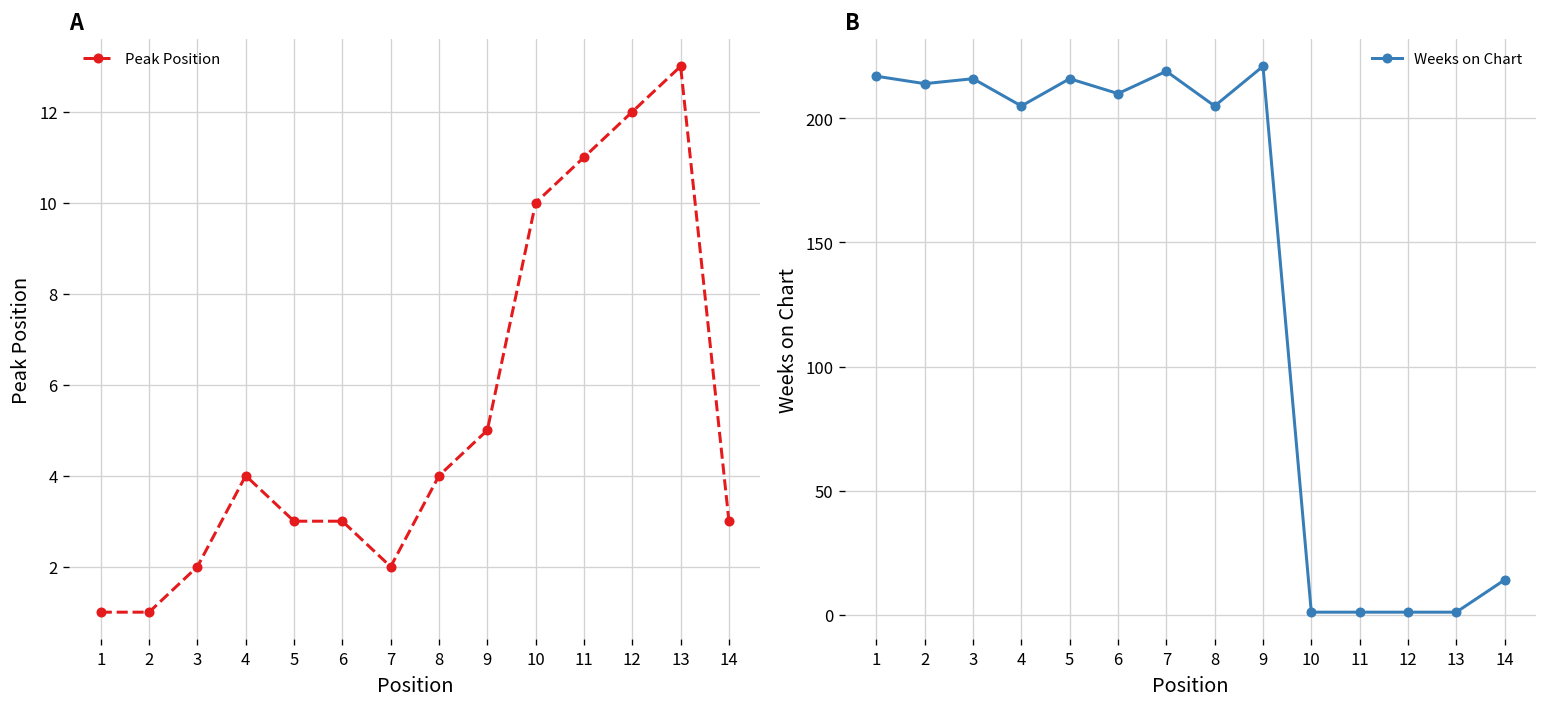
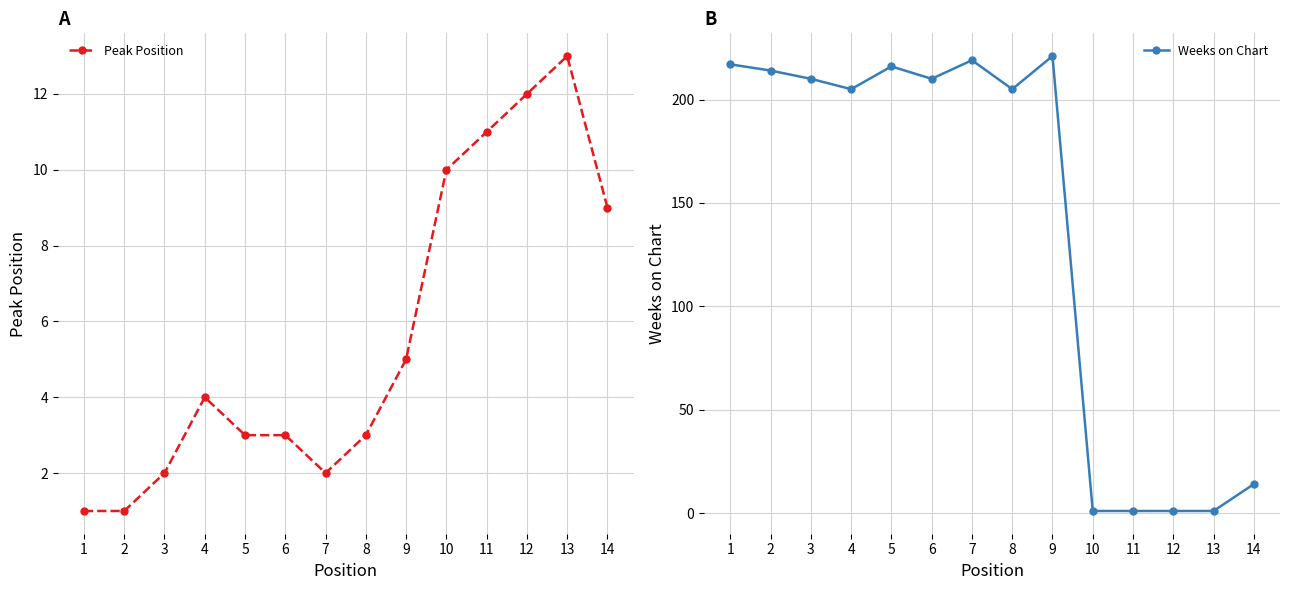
  {
    "A": {
      "1": 1,
      "2": 1,
      "3": 2,
      "4": 4,
      "5": 3,
      "6": 3,
      "7": 2,
-     "8": 4,
+     "8": 3,
      "9": 5,
      "10": 10,
      "11": 11,
      "12": 12,
      "13": 13,
-     "14": 3
+     "14": 9
    },
    "B": {
      "1": 217,
      "2": 214,
-     "3": 216,
+     "3": 210,
      "4": 205,
      "5": 216,
      "6": 210,
      "7": 219,
      "8": 205,
      "9": 221,
      "10": 1,
      "11": 1,
      "12": 1,
      "13": 1,
      "14": 14
    }
  }
